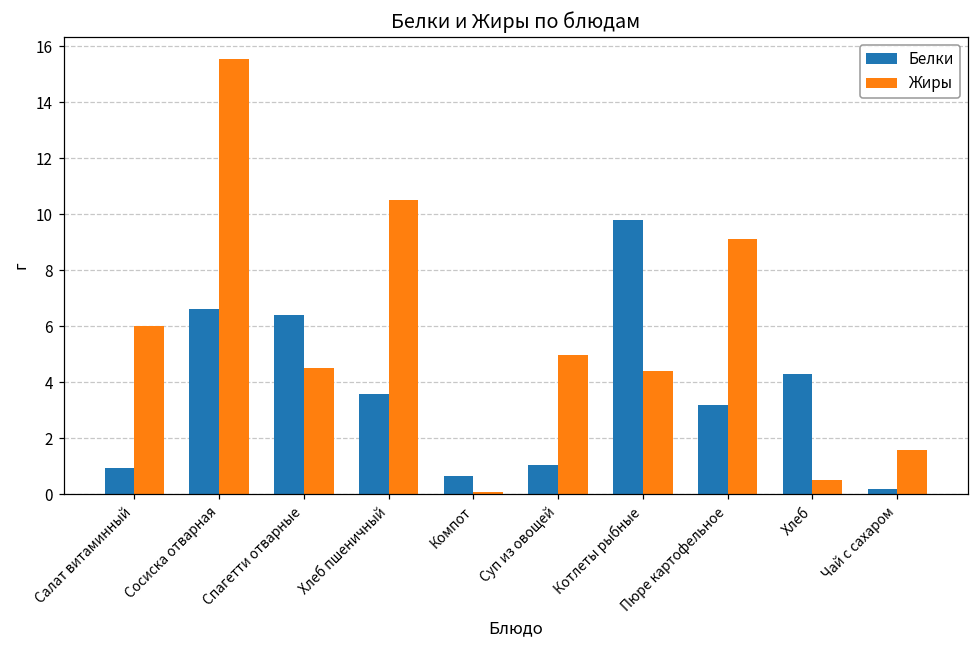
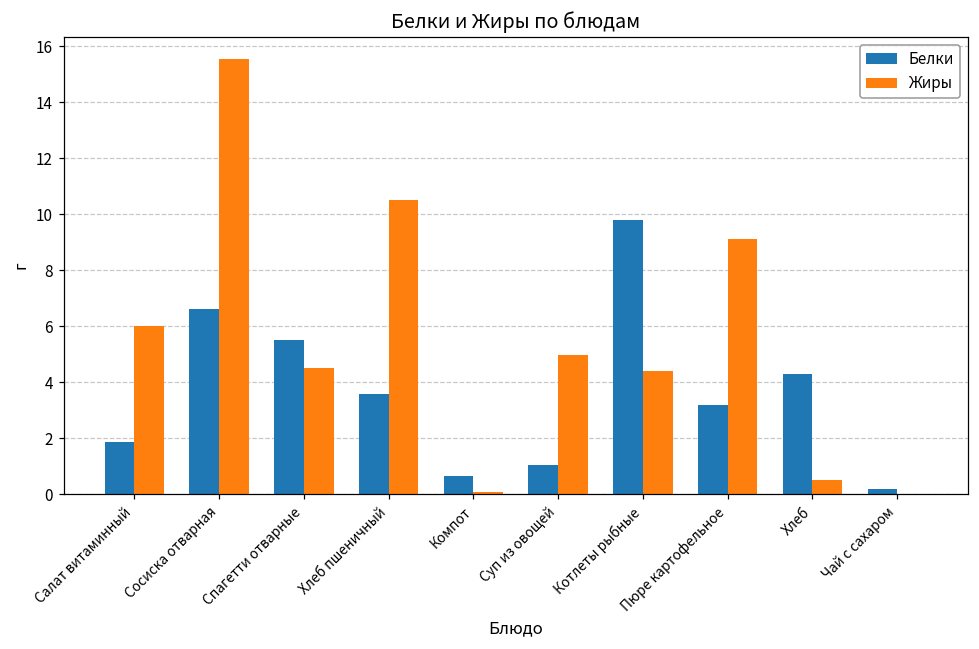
  {
    "Белки": {
-     "Салат витаминный": 0.9,
+     "Салат витаминный": 1.9,
      "Сосиска отварная": 6.6,
-     "Спагетти отварные": 6.4,
+     "Спагетти отварные": 5.5,
      "Хлеб пшеничный": 3.6,
      "Компот": 0.7,
      "Суп из овощей": 1.1,
      "Котлеты рыбные": 9.8,
      "Пюре картофельное": 3.2,
      "Хлеб": 4.3,
      "Чай с сахаром": 0.2
    },
    "Жиры": {
      "Салат витаминный": 6.0,
      "Сосиска отварная": 15.6,
      "Спагетти отварные": 4.5,
      "Хлеб пшеничный": 10.5,
      "Суп из овощей": 5.0,
      "Котлеты рыбные": 4.4,
      "Пюре картофельное": 9.1,
      "Хлеб": 0.5,
-     "Чай с сахаром": 1.6
+     "Чай с сахаром": 0.0
    }
  }
